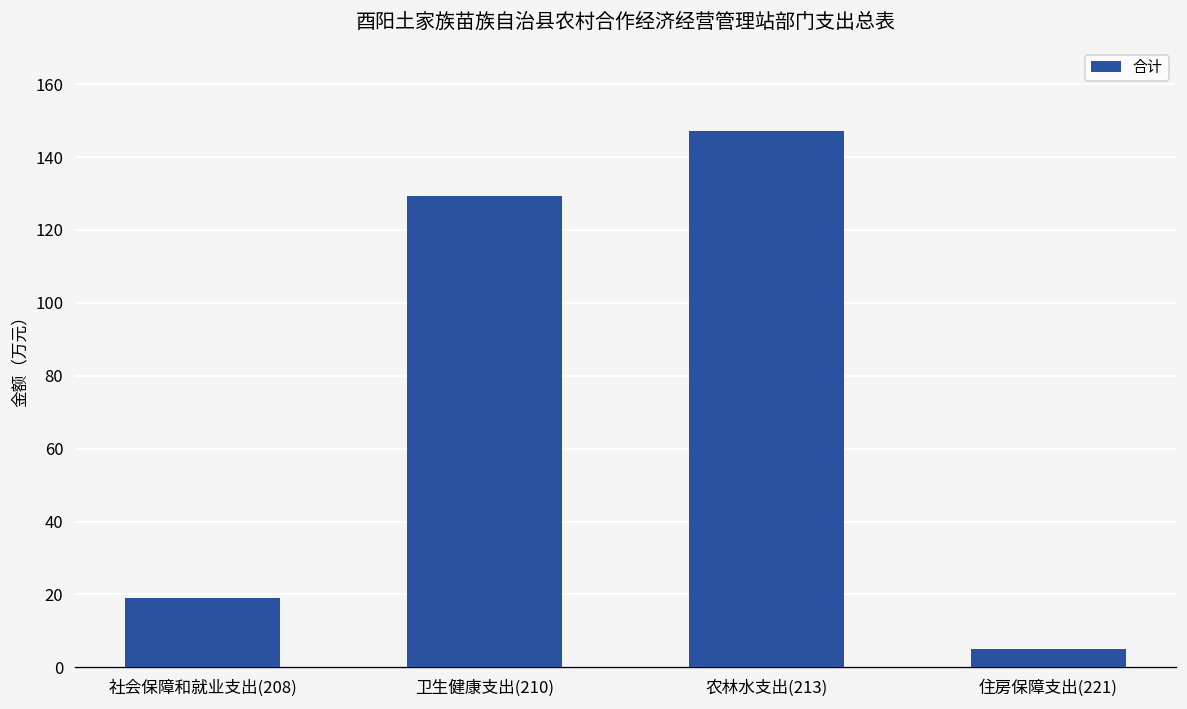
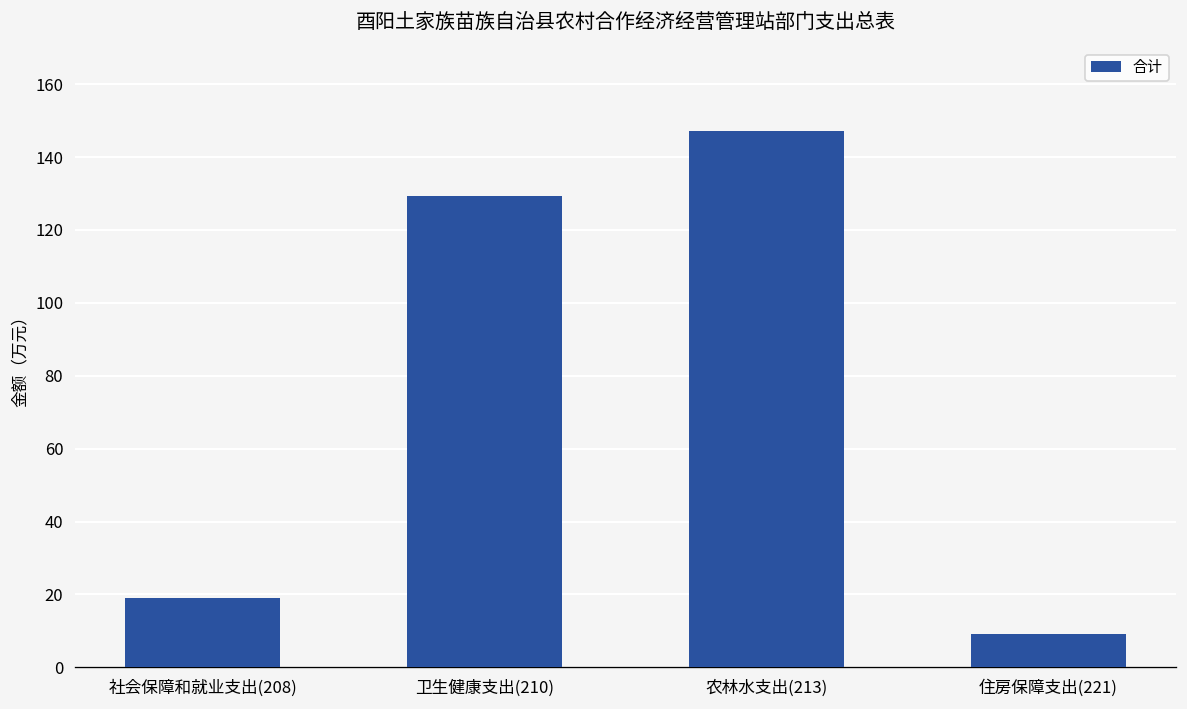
  {
    "社会保障和就业支出(208)": 19,
    "卫生健康支出(210)": 129,
    "农林水支出(213)": 147,
-   "住房保障支出(221)": 5
+   "住房保障支出(221)": 9
  }
